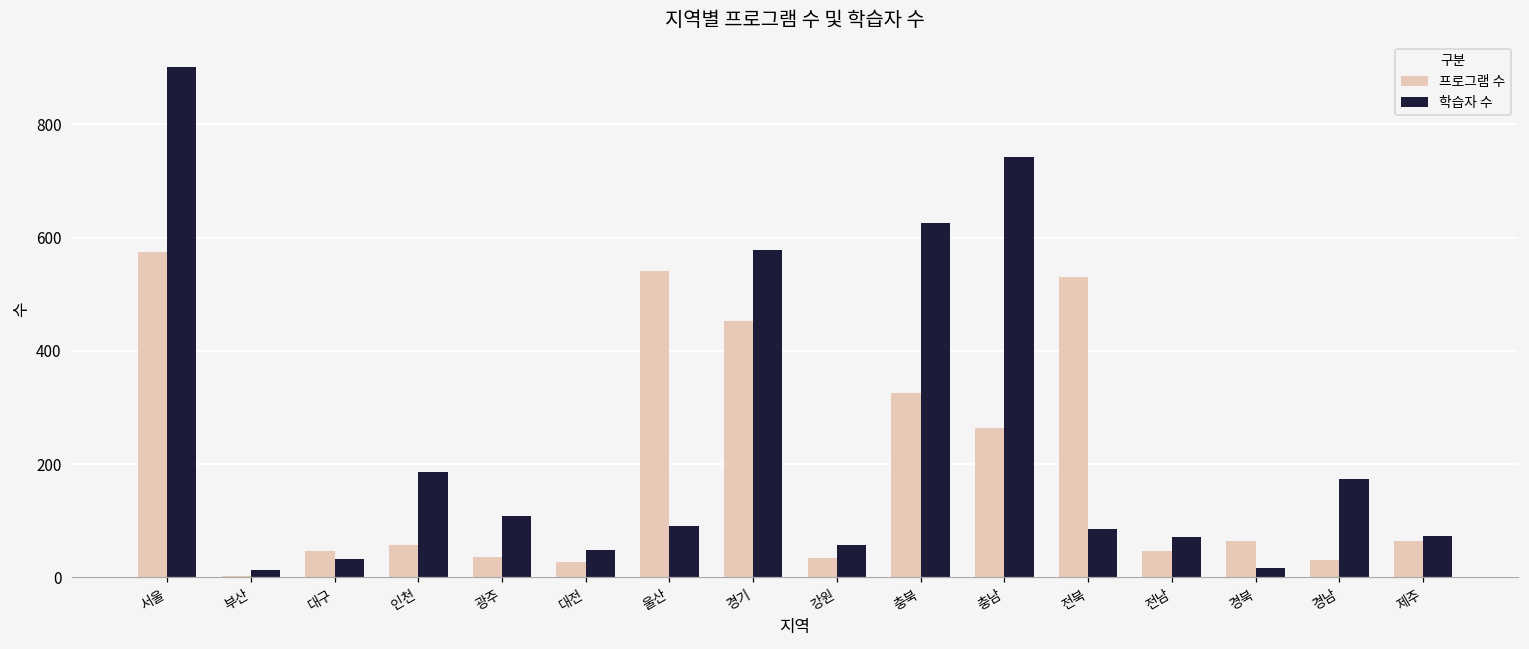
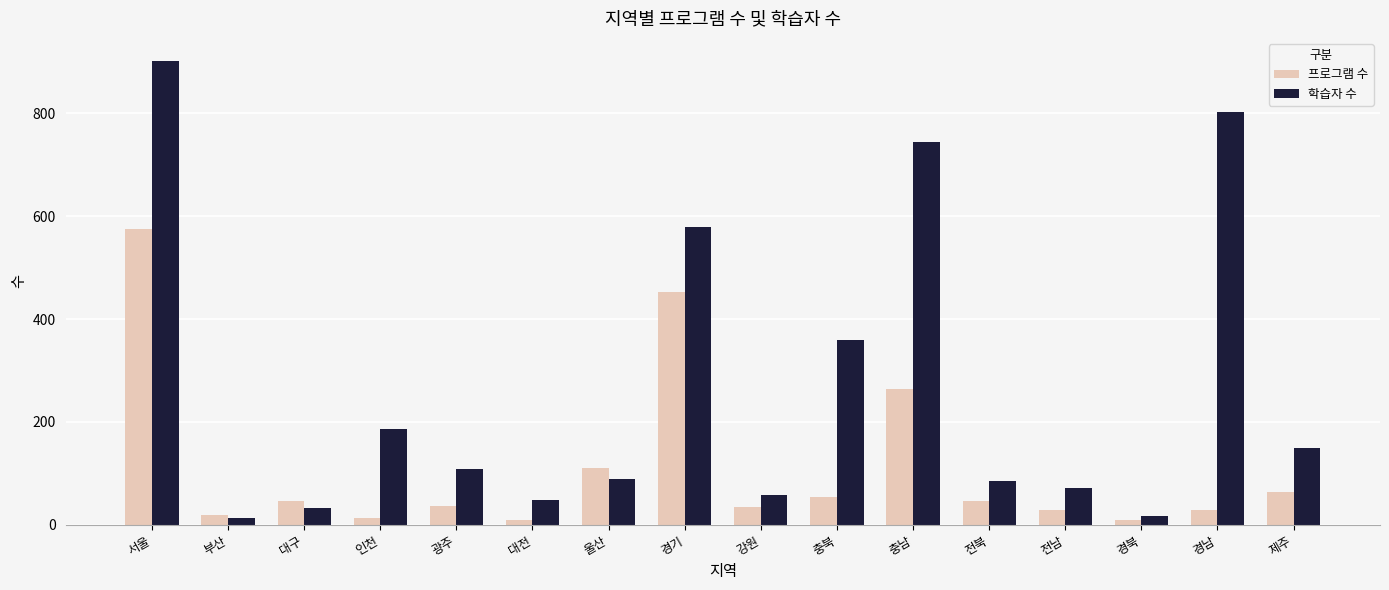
  {
    "프로그램 수": {
      "서울": 570,
-     "부산": 0,
+     "부산": 20,
      "대구": 50,
-     "인천": 60,
+     "인천": 10,
      "광주": 40,
-     "대전": 30,
-     "울산": 540,
+     "대전": 10,
+     "울산": 110,
      "경기": 450,
      "강원": 30,
-     "충북": 330,
+     "충북": 60,
      "충남": 260,
-     "전북": 530,
-     "전남": 50,
-     "경북": 70,
+     "전북": 50,
+     "전남": 30,
+     "경북": 10,
      "경남": 30,
      "제주": 60
    },
    "학습자 수": {
      "서울": 900,
      "부산": 10,
      "대구": 30,
      "인천": 190,
      "광주": 110,
      "대전": 50,
      "울산": 90,
      "경기": 580,
      "강원": 60,
-     "충북": 630,
+     "충북": 360,
      "충남": 740,
      "전북": 90,
      "전남": 70,
      "경북": 20,
-     "경남": 170,
-     "제주": 70
+     "경남": 800,
+     "제주": 150
    }
  }
